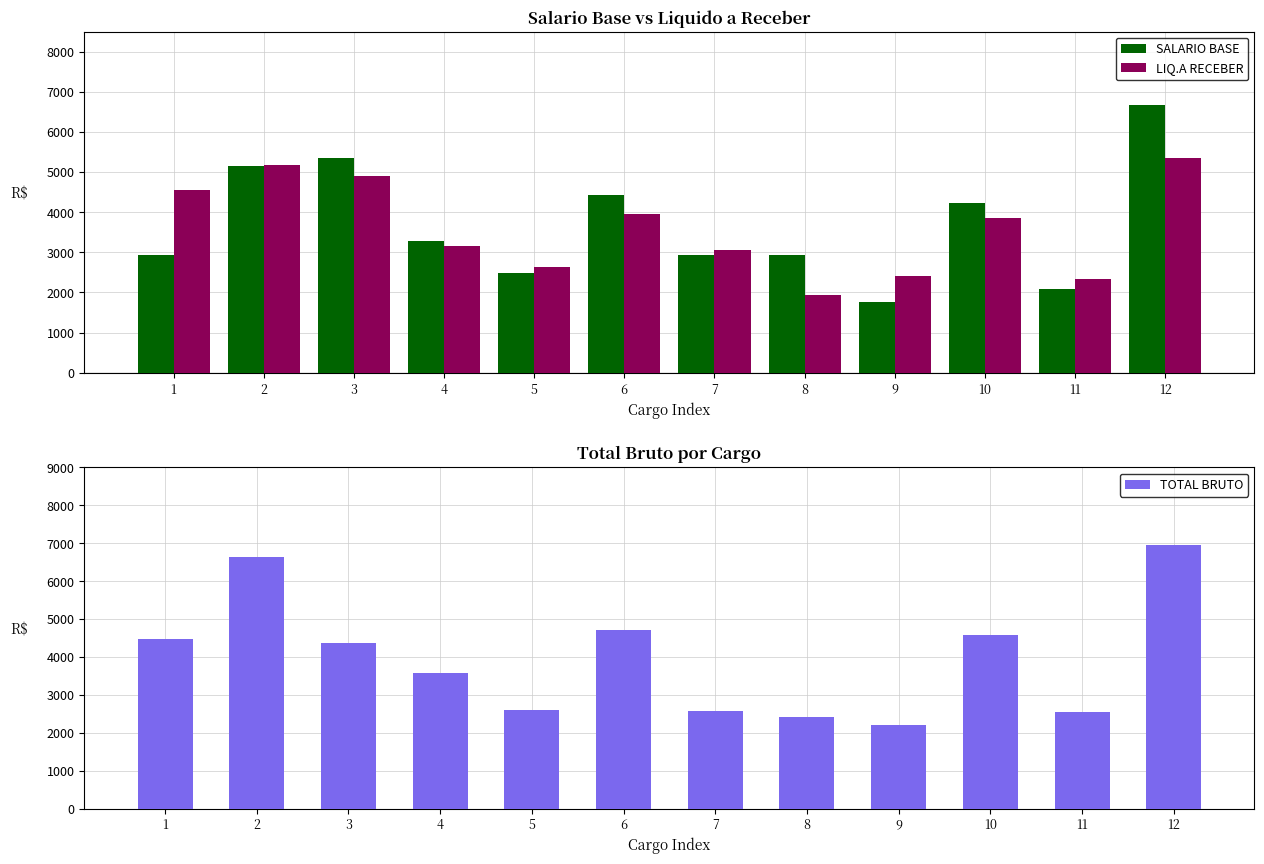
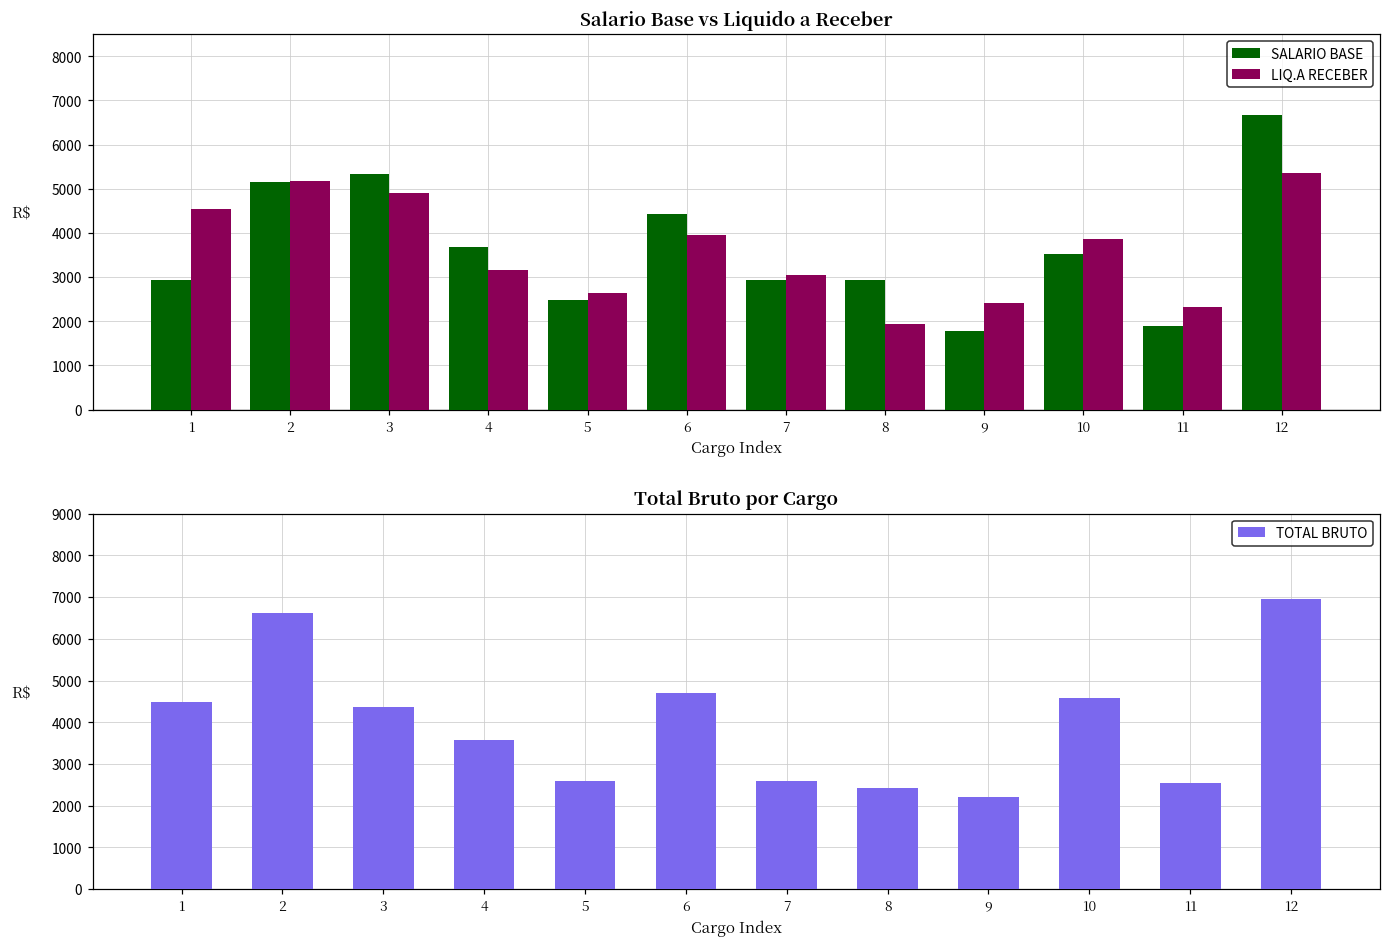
  {
    "Salario Base vs Liquido a Receber": {
      "SALARIO BASE": {
        "1": 2900,
        "2": 5100,
        "3": 5300,
-       "4": 3300,
+       "4": 3700,
        "5": 2500,
        "6": 4400,
        "7": 2900,
        "8": 2900,
        "9": 1800,
-       "10": 4200,
-       "11": 2100,
+       "10": 3500,
+       "11": 1900,
        "12": 6700
      },
      "LIQ.A RECEBER": {
        "1": 4500,
        "2": 5200,
        "3": 4900,
        "4": 3200,
        "5": 2600,
        "6": 4000,
        "7": 3100,
        "8": 1900,
        "9": 2400,
        "10": 3900,
        "11": 2300,
        "12": 5400
      }
    },
    "Total Bruto por Cargo": {
      "1": 4500,
      "2": 6600,
      "3": 4400,
      "4": 3600,
      "5": 2600,
      "6": 4700,
      "7": 2600,
      "8": 2400,
      "9": 2200,
      "10": 4600,
      "11": 2500,
      "12": 7000
    }
  }
